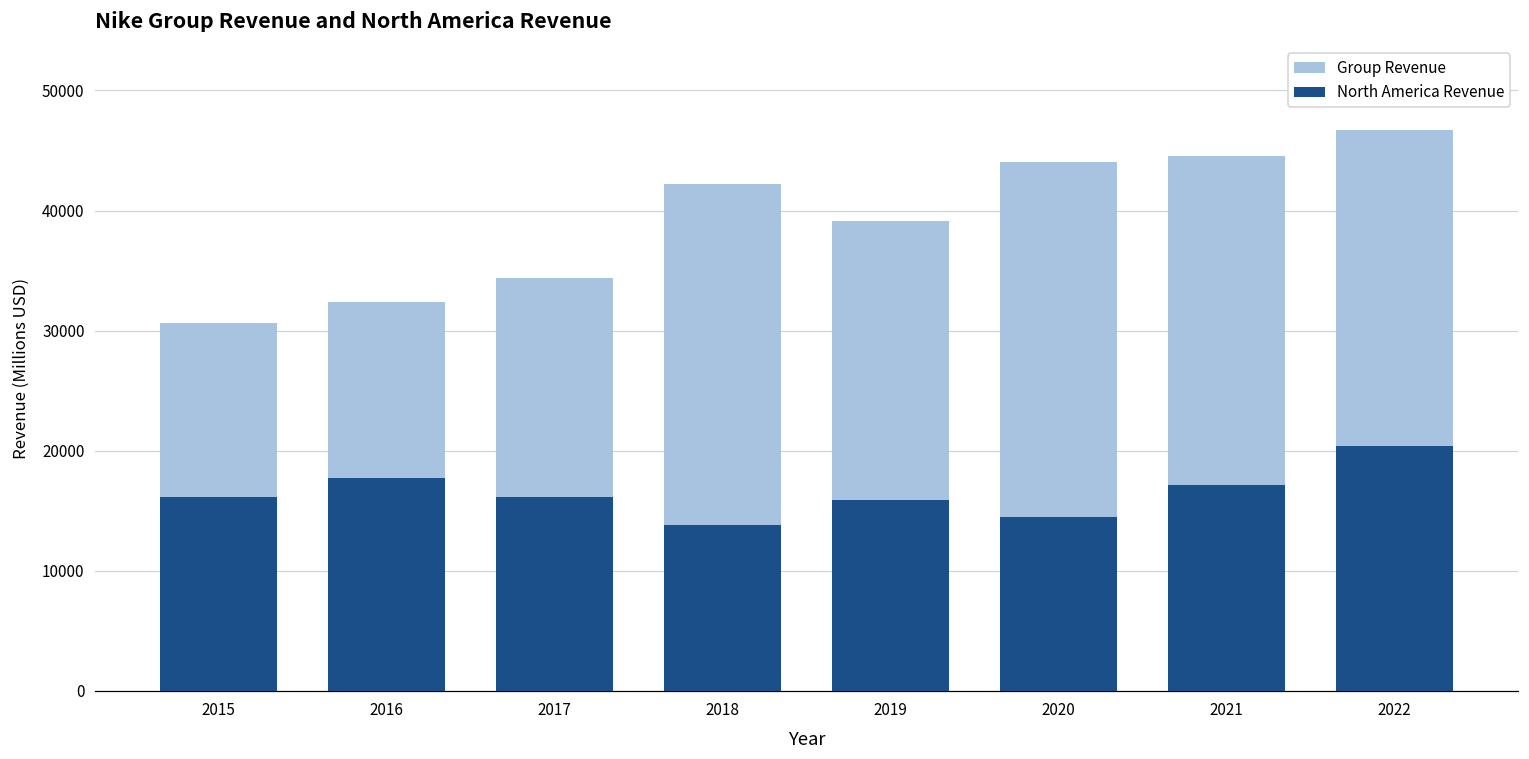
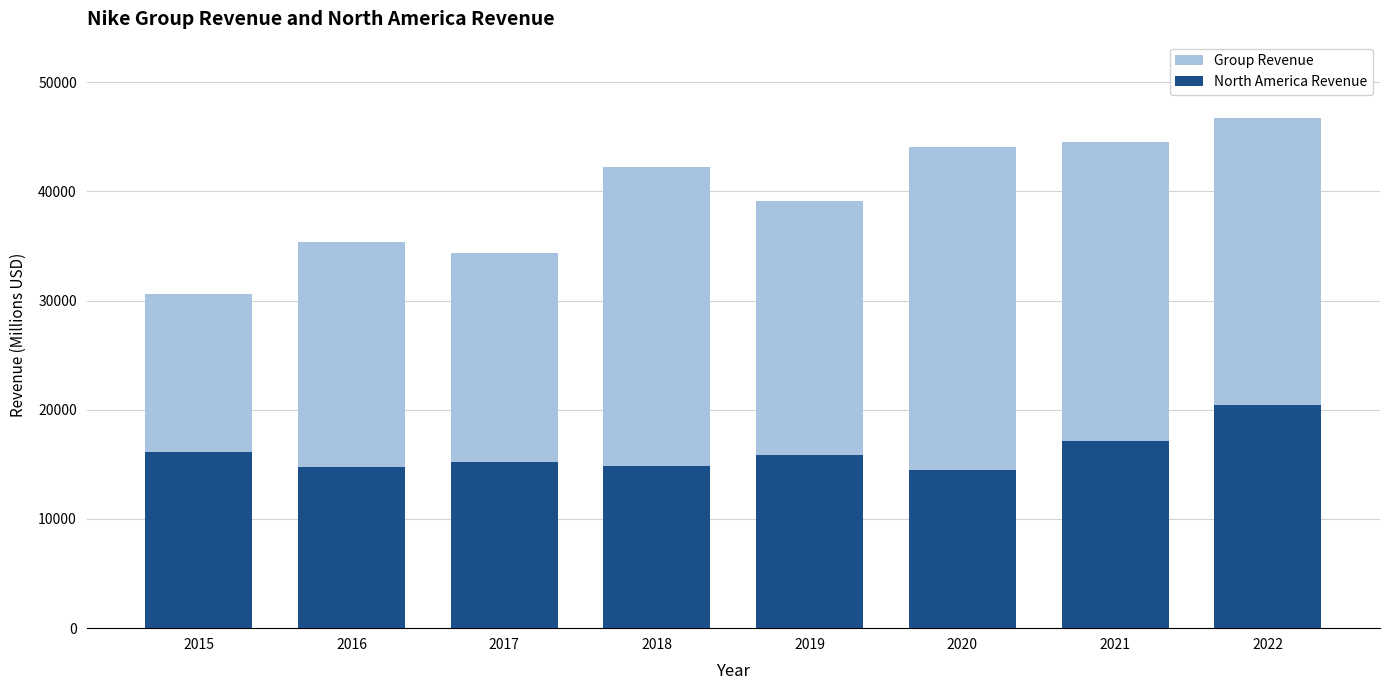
  {
    "Group Revenue": {
      "2015": 30600,
-     "2016": 32400,
+     "2016": 35400,
      "2017": 34400,
      "2018": 42200,
      "2019": 39100,
      "2020": 44100,
      "2021": 44500,
      "2022": 46700
    },
    "North America Revenue": {
-     "2016": 17800,
-     "2017": 16200,
-     "2018": 13800
+     "2016": 14800,
+     "2017": 15200,
+     "2018": 14900
    }
  }
